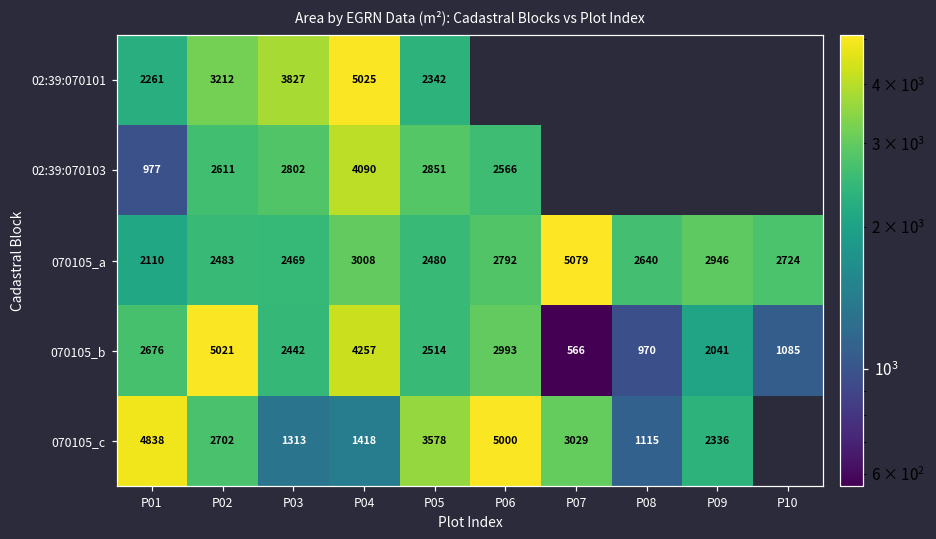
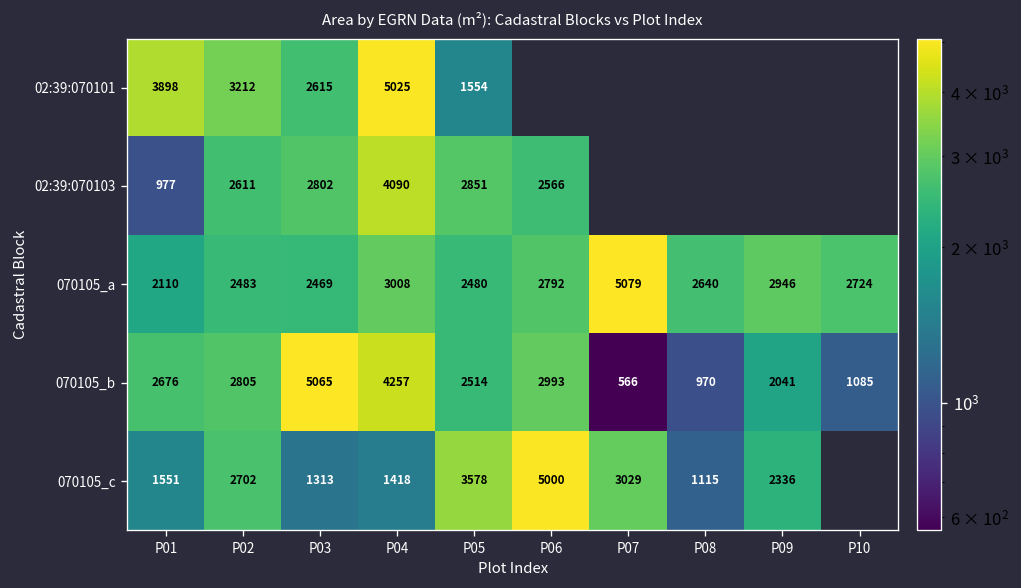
  {
    "02:39:070101": {
-     "P01": 2261,
+     "P01": 3898,
      "P02": 3212,
-     "P03": 3827,
+     "P03": 2615,
      "P04": 5025,
-     "P05": 2342
+     "P05": 1554
    },
    "02:39:070103": {
      "P01": 977,
      "P02": 2611,
      "P03": 2802,
      "P04": 4090,
      "P05": 2851,
      "P06": 2566
    },
    "070105_a": {
      "P01": 2110,
      "P02": 2483,
      "P03": 2469,
      "P04": 3008,
      "P05": 2480,
      "P06": 2792,
      "P07": 5079,
      "P08": 2640,
      "P09": 2946,
      "P10": 2724
    },
    "070105_b": {
      "P01": 2676,
-     "P02": 5021,
-     "P03": 2442,
+     "P02": 2805,
+     "P03": 5065,
      "P04": 4257,
      "P05": 2514,
      "P06": 2993,
      "P07": 566,
      "P08": 970,
      "P09": 2041,
      "P10": 1085
    },
    "070105_c": {
-     "P01": 4838,
+     "P01": 1551,
      "P02": 2702,
      "P03": 1313,
      "P04": 1418,
      "P05": 3578,
      "P06": 5000,
      "P07": 3029,
      "P08": 1115,
      "P09": 2336
    }
  }
